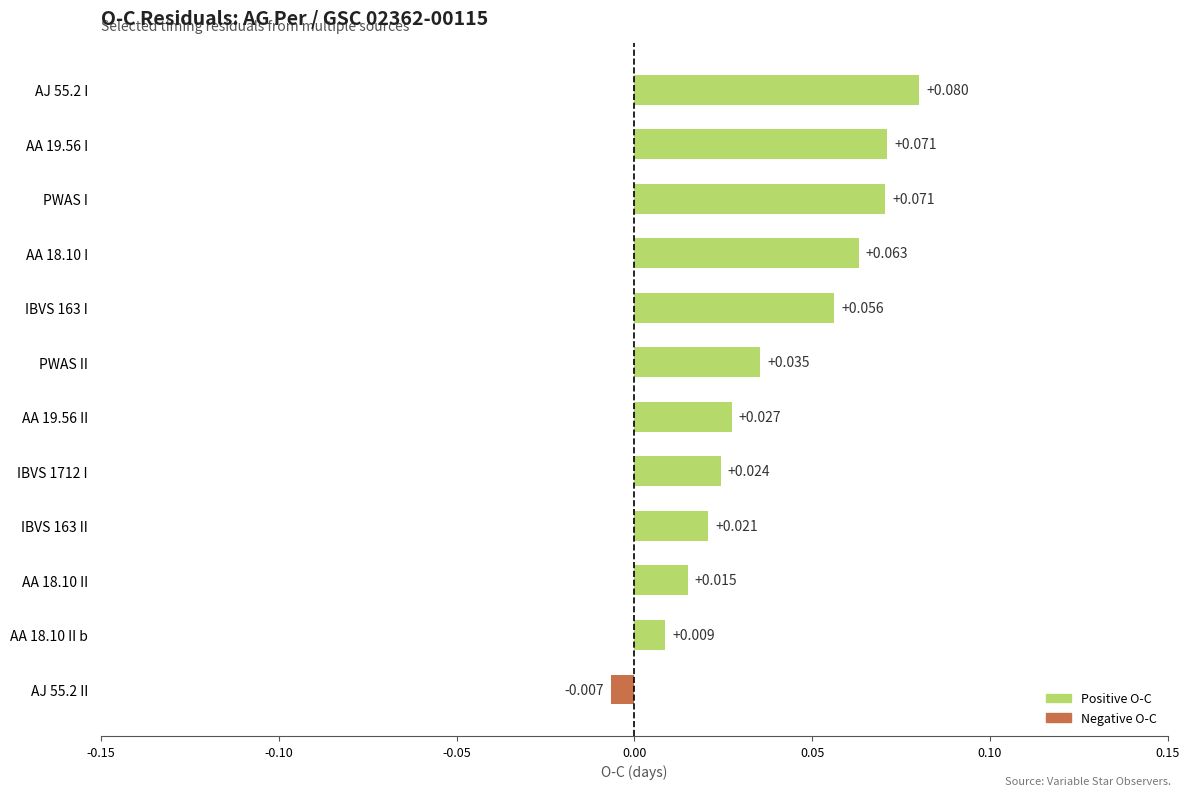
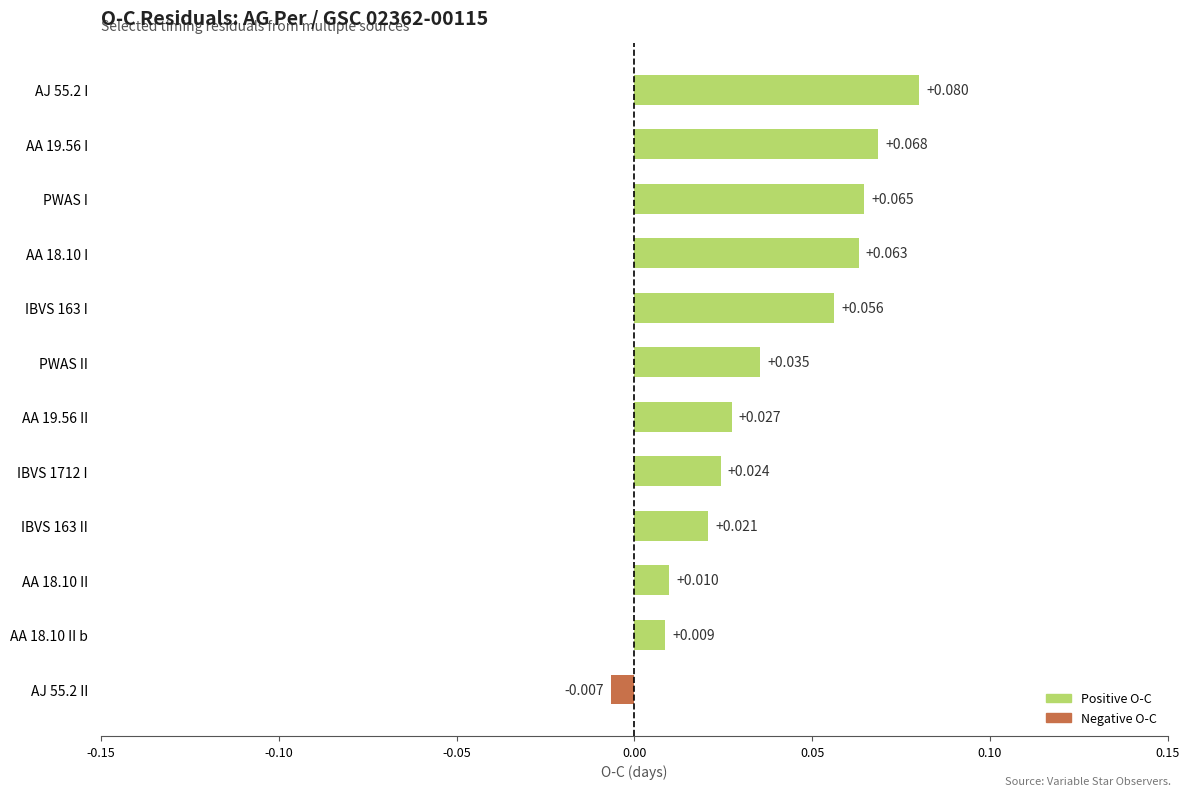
  {
    "AJ 55.2 I": "+0.080",
-   "AA 19.56 I": "+0.071",
-   "PWAS I": "+0.071",
+   "AA 19.56 I": "+0.068",
+   "PWAS I": "+0.065",
    "AA 18.10 I": "+0.063",
    "IBVS 163 I": "+0.056",
    "PWAS II": "+0.035",
    "AA 19.56 II": "+0.027",
    "IBVS 1712 I": "+0.024",
    "IBVS 163 II": "+0.021",
-   "AA 18.10 II": "+0.015",
+   "AA 18.10 II": "+0.010",
    "AA 18.10 II b": "+0.009",
    "AJ 55.2 II": "-0.007"
  }
